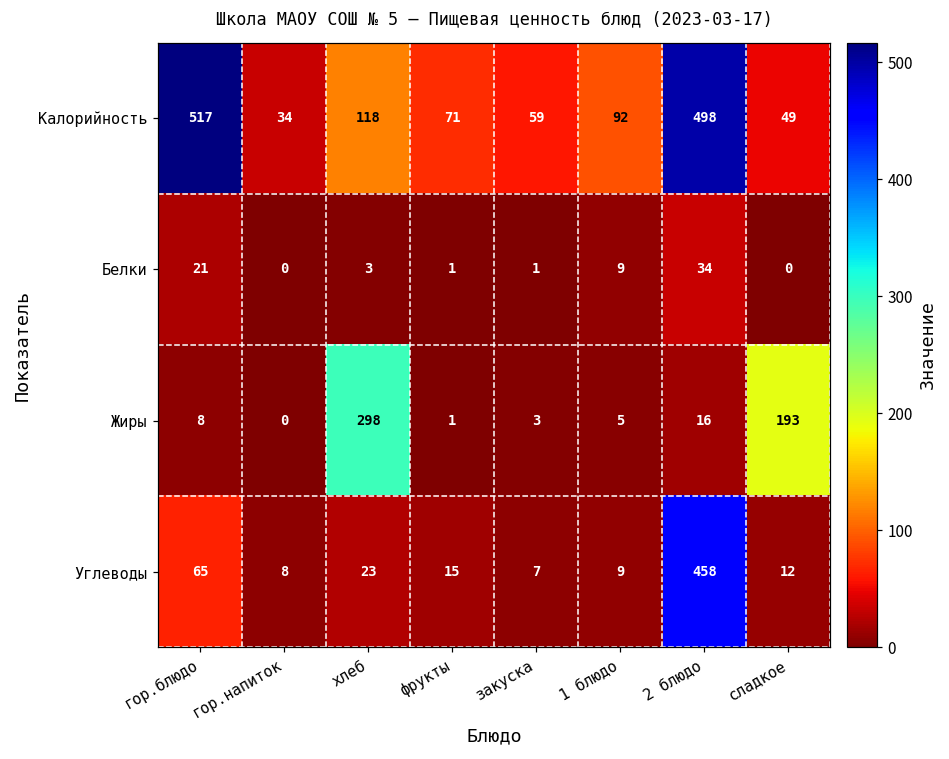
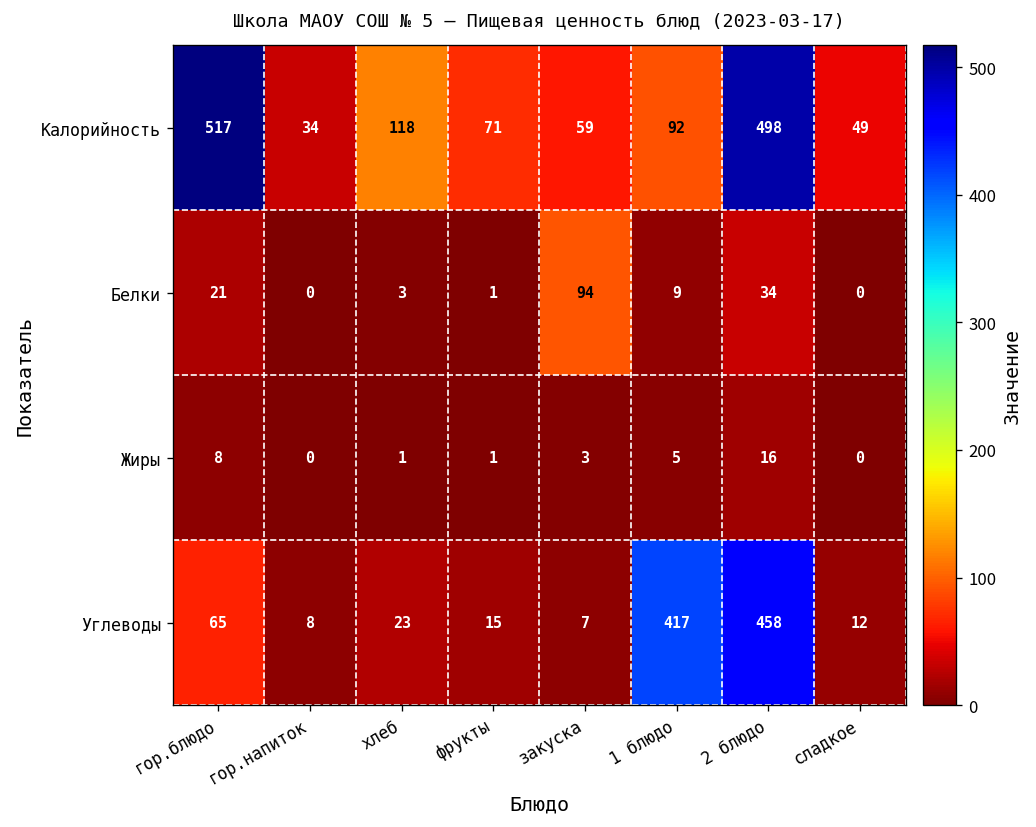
  {
    "Калорийность": {
      "гор.блюдо": 517,
      "гор.напиток": 34,
      "хлеб": 118,
      "фрукты": 71,
      "закуска": 59,
      "1 блюдо": 92,
      "2 блюдо": 498,
      "сладкое": 49
    },
    "Белки": {
      "гор.блюдо": 21,
      "гор.напиток": 0,
      "хлеб": 3,
      "фрукты": 1,
-     "закуска": 1,
+     "закуска": 94,
      "1 блюдо": 9,
      "2 блюдо": 34,
      "сладкое": 0
    },
    "Жиры": {
      "гор.блюдо": 8,
      "гор.напиток": 0,
-     "хлеб": 298,
+     "хлеб": 1,
      "фрукты": 1,
      "закуска": 3,
      "1 блюдо": 5,
      "2 блюдо": 16,
-     "сладкое": 193
+     "сладкое": 0
    },
    "Углеводы": {
      "гор.блюдо": 65,
      "гор.напиток": 8,
      "хлеб": 23,
      "фрукты": 15,
      "закуска": 7,
-     "1 блюдо": 9,
+     "1 блюдо": 417,
      "2 блюдо": 458,
      "сладкое": 12
    }
  }
